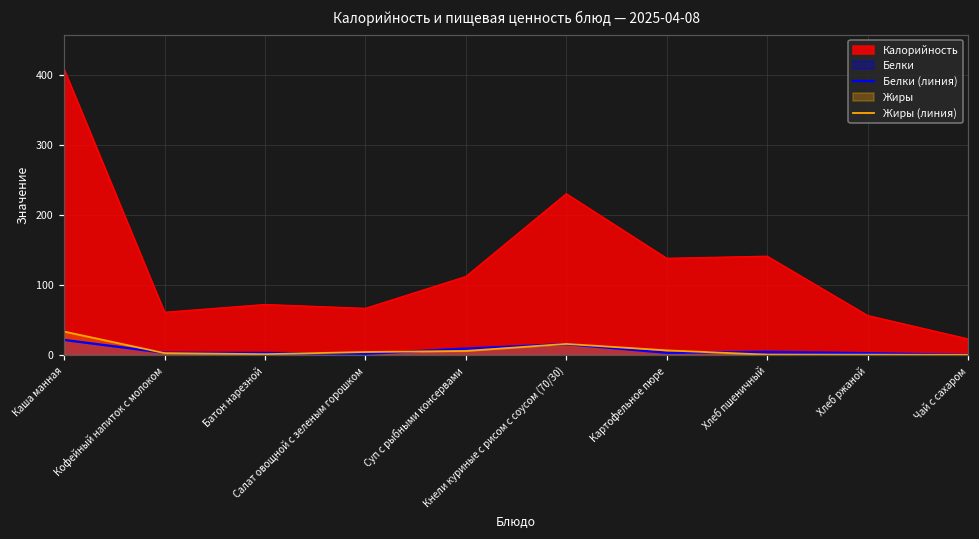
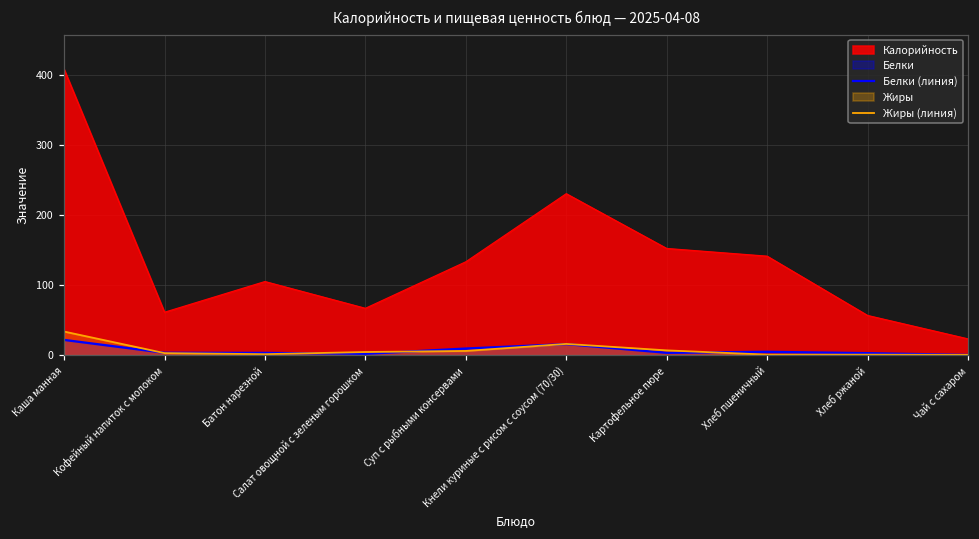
  {
    "Калорийность": {
      "Каша манная": 410,
      "Кофейный напиток с молоком": 60,
-     "Батон нарезной": 70,
+     "Батон нарезной": 100,
      "Салат овощной с зеленым горошком": 70,
-     "Суп с рыбными консервами": 110,
+     "Суп с рыбными консервами": 130,
      "Кнели куриные с рисом с соусом (70/30)": 230,
-     "Картофельное пюре": 140,
+     "Картофельное пюре": 150,
      "Хлеб пшеничный": 140,
      "Хлеб ржаной": 60,
      "Чай с сахаром": 20
    },
    "Белки": {
      "Каша манная": 20,
      "Хлеб пшеничный": 0
    },
    "Жиры": {
      "Каша манная": 30,
      "Хлеб пшеничный": 0
    }
  }
